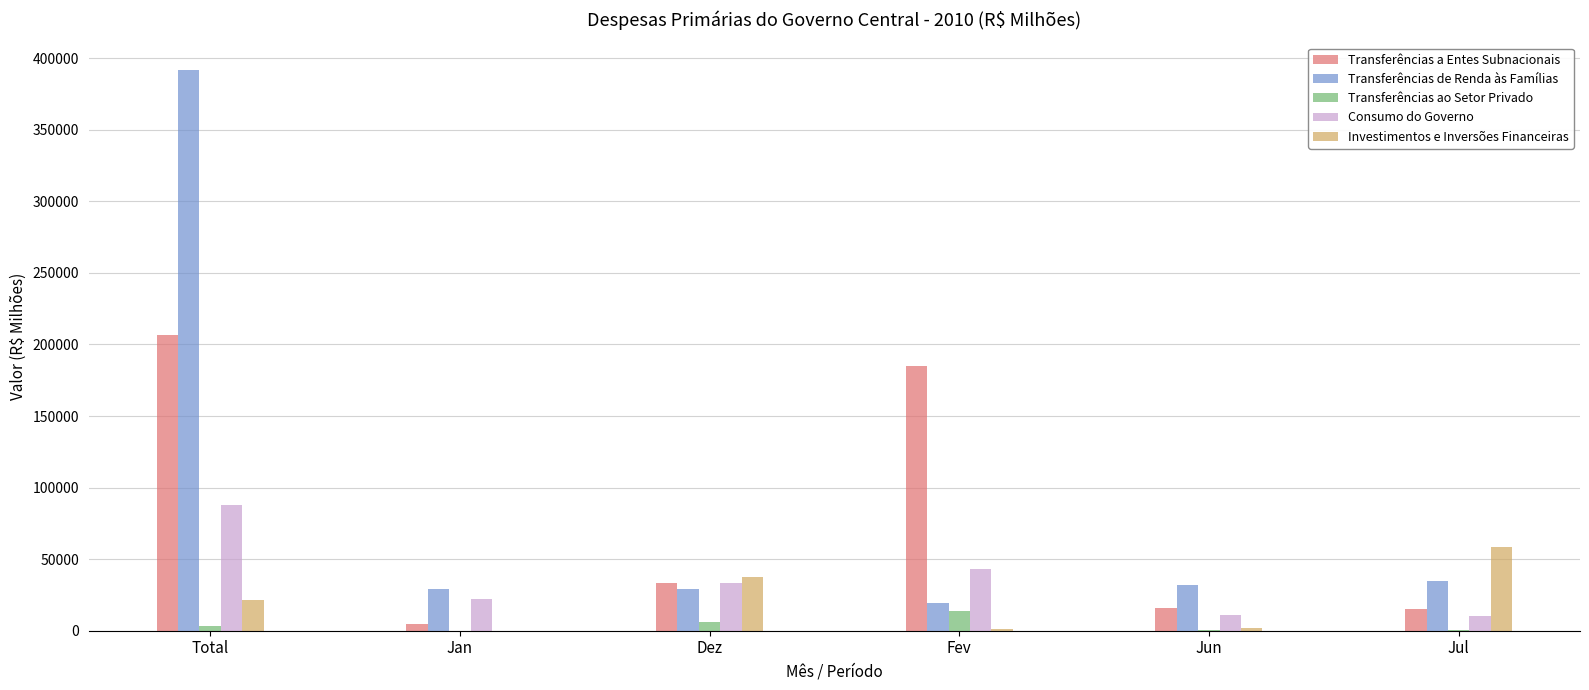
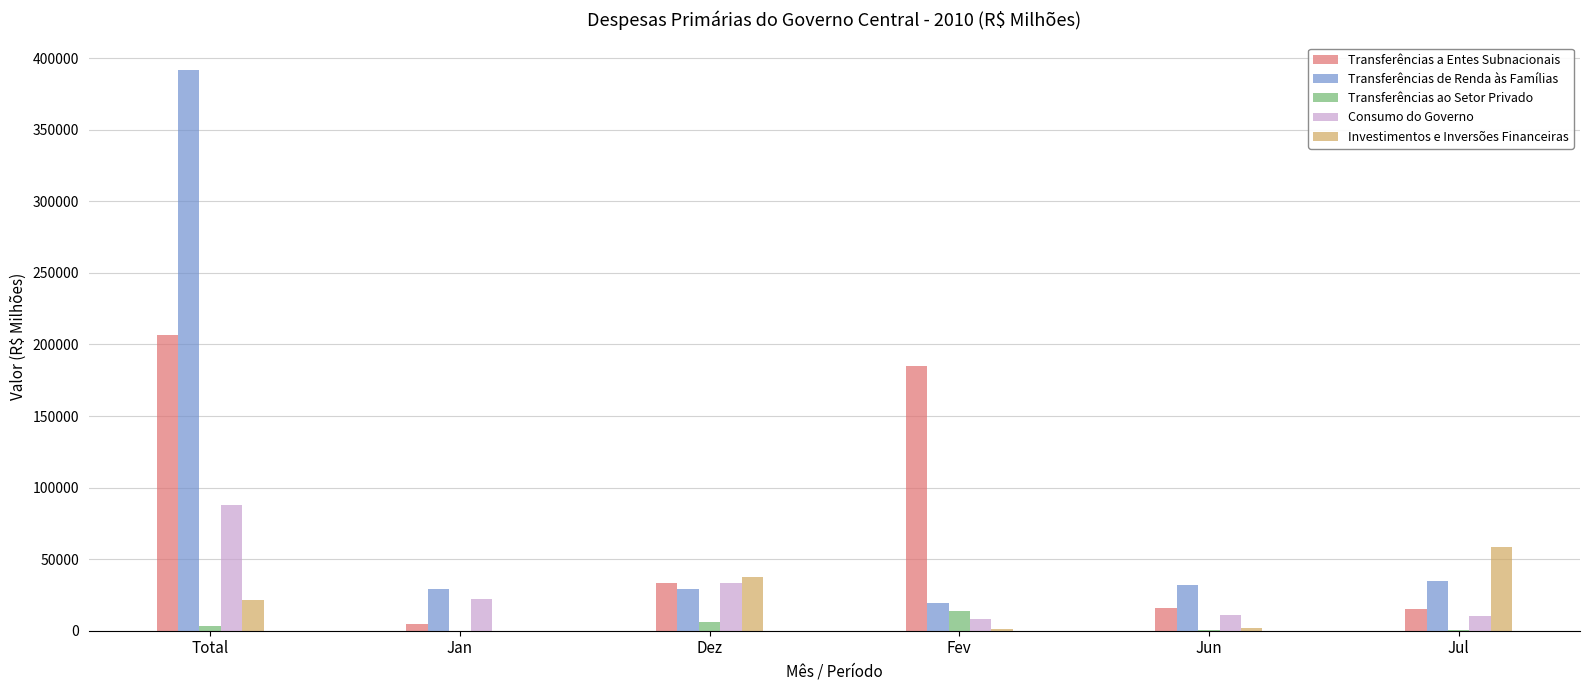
  {
    "Transferências a Entes Subnacionais": {
      "Total": 207000,
      "Jan": 5000,
      "Dez": 34000,
      "Fev": 185000,
      "Jun": 16000,
      "Jul": 15000
    },
    "Transferências de Renda às Famílias": {
      "Total": 392000,
      "Jan": 29000,
      "Dez": 29000,
      "Fev": 19000,
      "Jun": 32000,
      "Jul": 35000
    },
    "Transferências ao Setor Privado": {
      "Total": 3000,
      "Dez": 6000,
      "Fev": 14000
    },
    "Consumo do Governo": {
      "Total": 88000,
      "Jan": 22000,
      "Dez": 33000,
-     "Fev": 43000,
+     "Fev": 8000,
      "Jun": 11000,
      "Jul": 11000
    },
    "Investimentos e Inversões Financeiras": {
      "Total": 21000,
      "Dez": 37000,
      "Jun": 2000,
      "Jul": 58000
    }
  }
